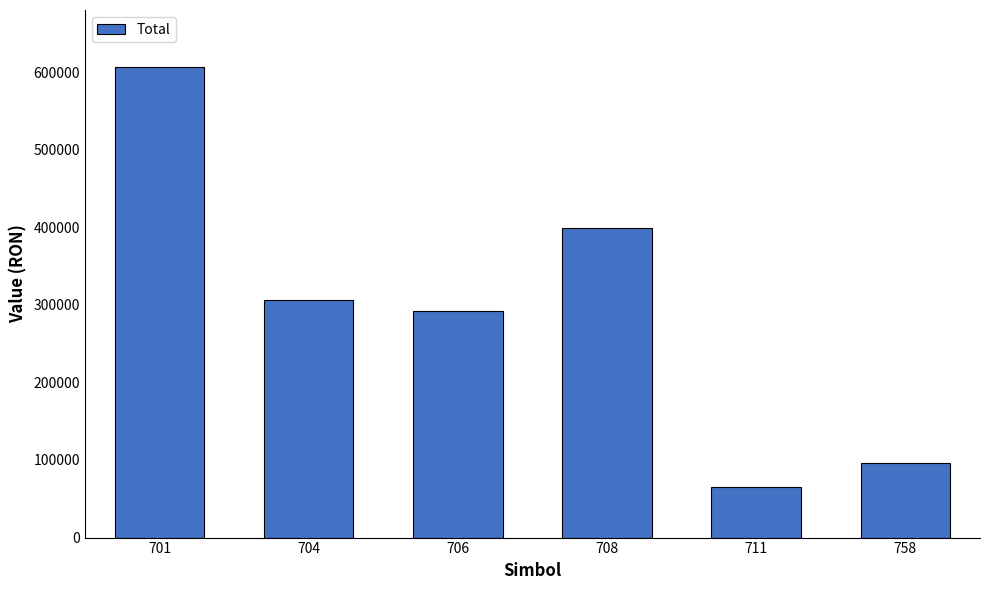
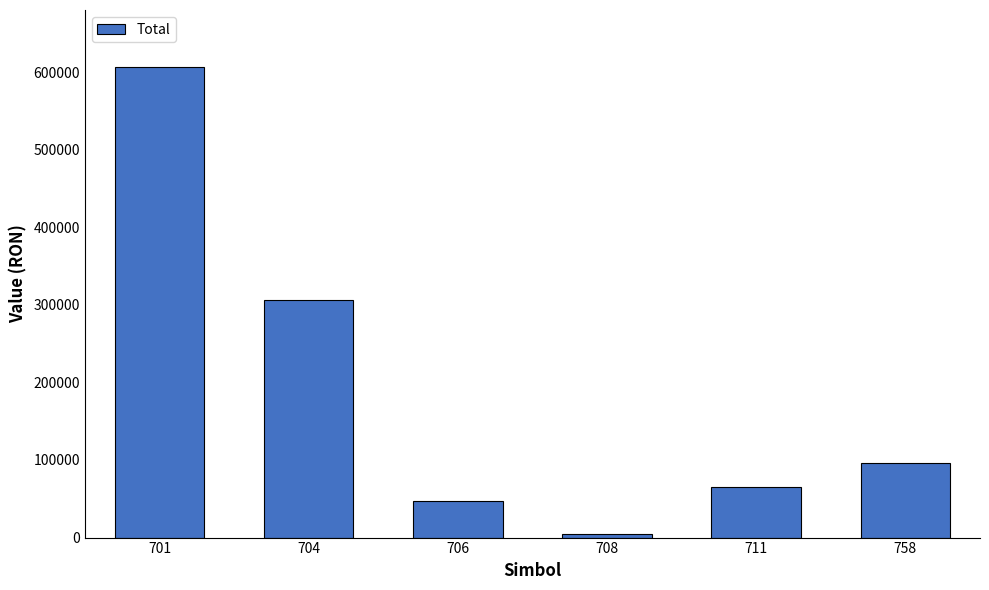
  {
    "701": 610000,
    "704": 310000,
-   "706": 290000,
-   "708": 400000,
+   "706": 50000,
+   "708": 0,
    "711": 70000,
    "758": 100000
  }
